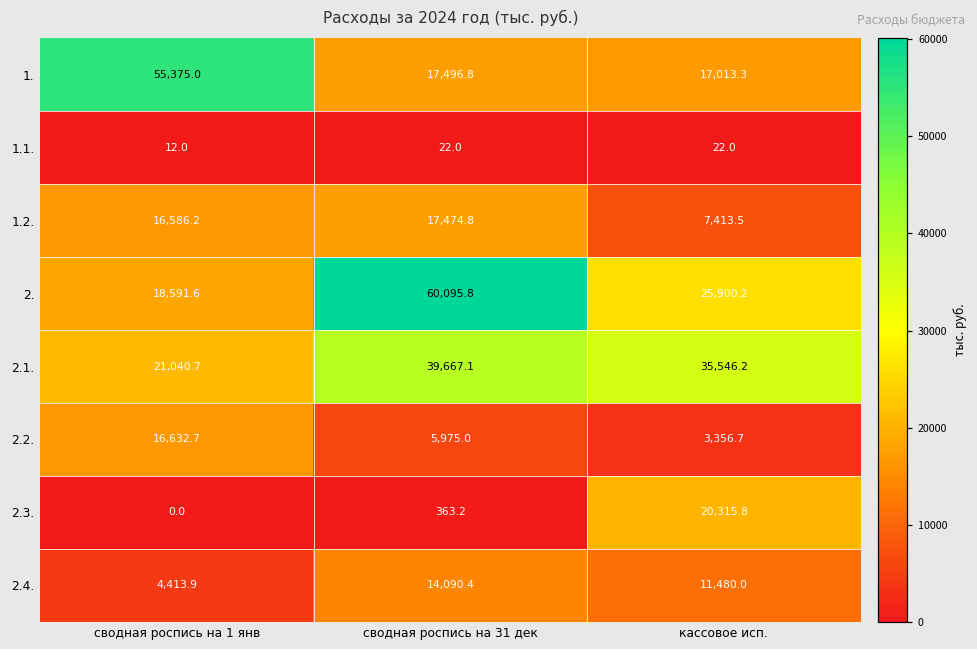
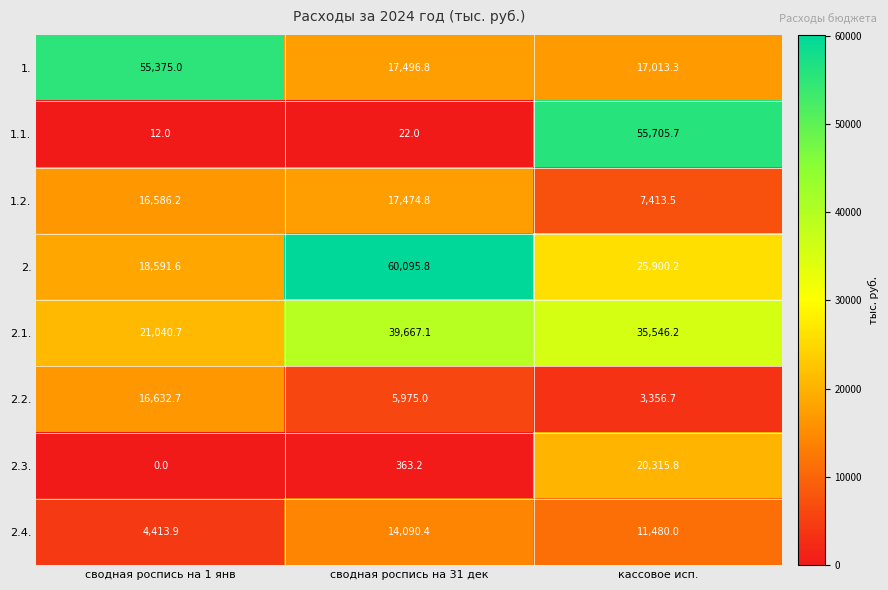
  {
    "1.": {
      "сводная роспись на 1 янв": "55,375.0",
      "сводная роспись на 31 дек": "17,496.8",
      "кассовое исп.": "17,013.3"
    },
    "1.1.": {
      "сводная роспись на 1 янв": "12.0",
      "сводная роспись на 31 дек": "22.0",
-     "кассовое исп.": "22.0"
+     "кассовое исп.": "55,705.7"
    },
    "1.2.": {
      "сводная роспись на 1 янв": "16,586.2",
      "сводная роспись на 31 дек": "17,474.8",
      "кассовое исп.": "7,413.5"
    },
    "2.": {
      "сводная роспись на 1 янв": "18,591.6",
      "сводная роспись на 31 дек": "60,095.8",
      "кассовое исп.": "25,900.2"
    },
    "2.1.": {
      "сводная роспись на 1 янв": "21,040.7",
      "сводная роспись на 31 дек": "39,667.1",
      "кассовое исп.": "35,546.2"
    },
    "2.2.": {
      "сводная роспись на 1 янв": "16,632.7",
      "сводная роспись на 31 дек": "5,975.0",
      "кассовое исп.": "3,356.7"
    },
    "2.3.": {
      "сводная роспись на 1 янв": "0.0",
      "сводная роспись на 31 дек": "363.2",
      "кассовое исп.": "20,315.8"
    },
    "2.4.": {
      "сводная роспись на 1 янв": "4,413.9",
      "сводная роспись на 31 дек": "14,090.4",
      "кассовое исп.": "11,480.0"
    }
  }
